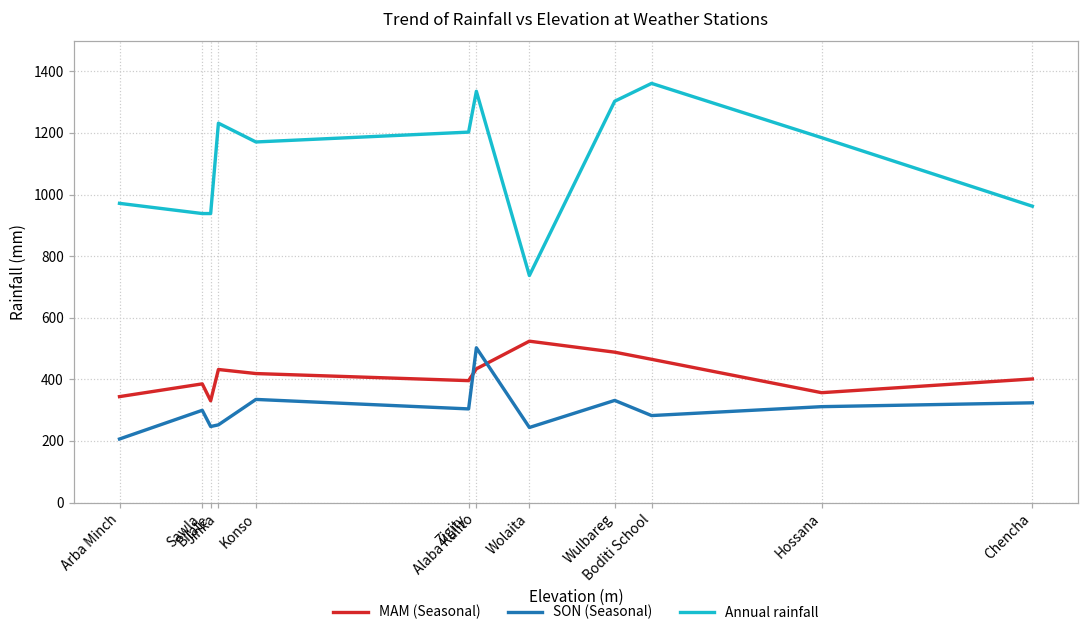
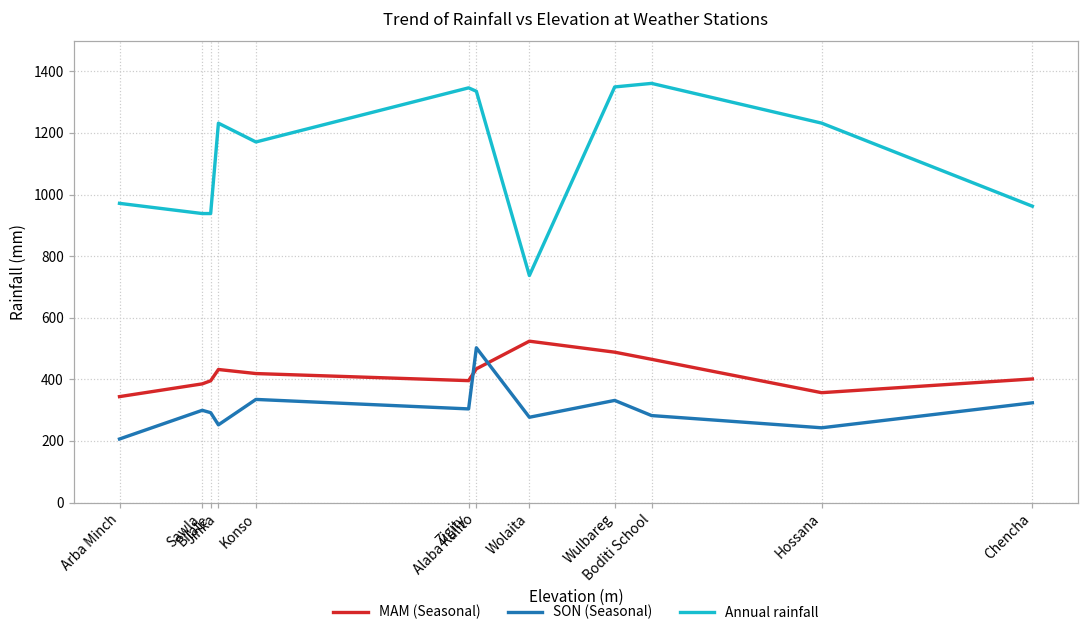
  {
    "MAM (Seasonal)": {
      "Arba Minch": 340,
      "Sawla": 390,
-     "Bilate": 330,
+     "Bilate": 400,
      "Jinka": 430,
      "Konso": 420,
      "Zigity": 400,
      "Alaba Kulito": 430,
      "Wolaita": 520,
      "Wulbareg": 490,
      "Boditi School": 470,
      "Hossana": 360,
      "Chencha": 400
    },
    "SON (Seasonal)": {
      "Arba Minch": 210,
      "Sawla": 300,
-     "Bilate": 250,
+     "Bilate": 290,
      "Jinka": 250,
      "Konso": 330,
      "Zigity": 300,
      "Alaba Kulito": 500,
-     "Wolaita": 240,
+     "Wolaita": 280,
      "Wulbareg": 330,
      "Boditi School": 280,
-     "Hossana": 310,
+     "Hossana": 240,
      "Chencha": 320
    },
    "Annual rainfall": {
      "Arba Minch": 970,
      "Sawla": 940,
      "Bilate": 940,
      "Jinka": 1230,
      "Konso": 1170,
-     "Zigity": 1200,
+     "Zigity": 1350,
      "Alaba Kulito": 1340,
      "Wolaita": 740,
-     "Wulbareg": 1300,
+     "Wulbareg": 1350,
      "Boditi School": 1360,
-     "Hossana": 1180,
+     "Hossana": 1230,
      "Chencha": 960
    }
  }
